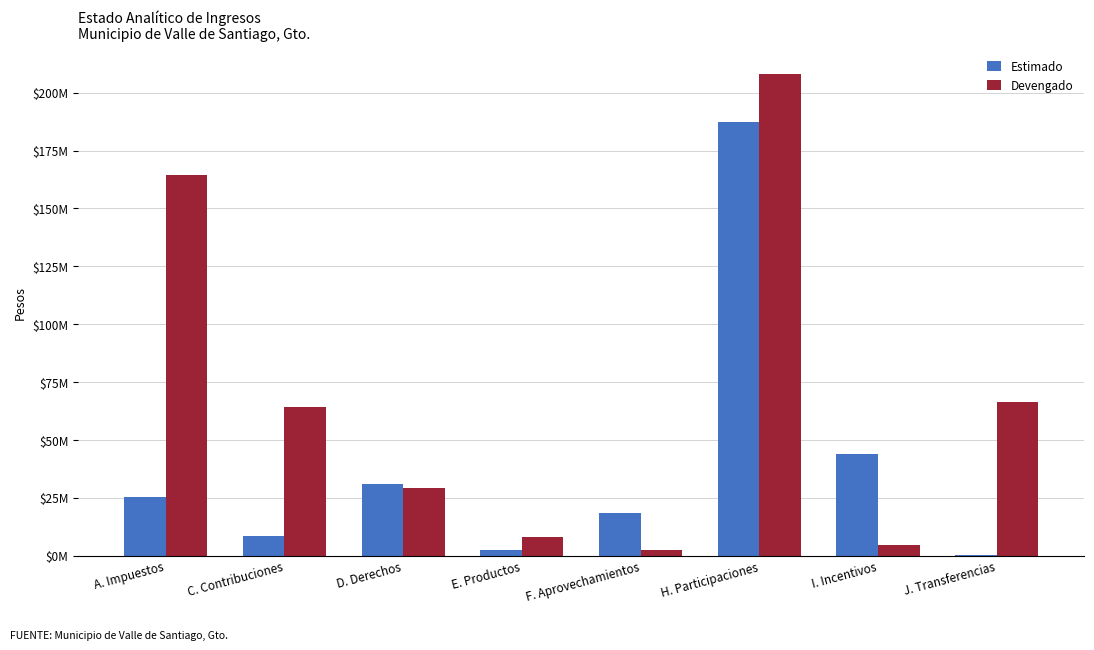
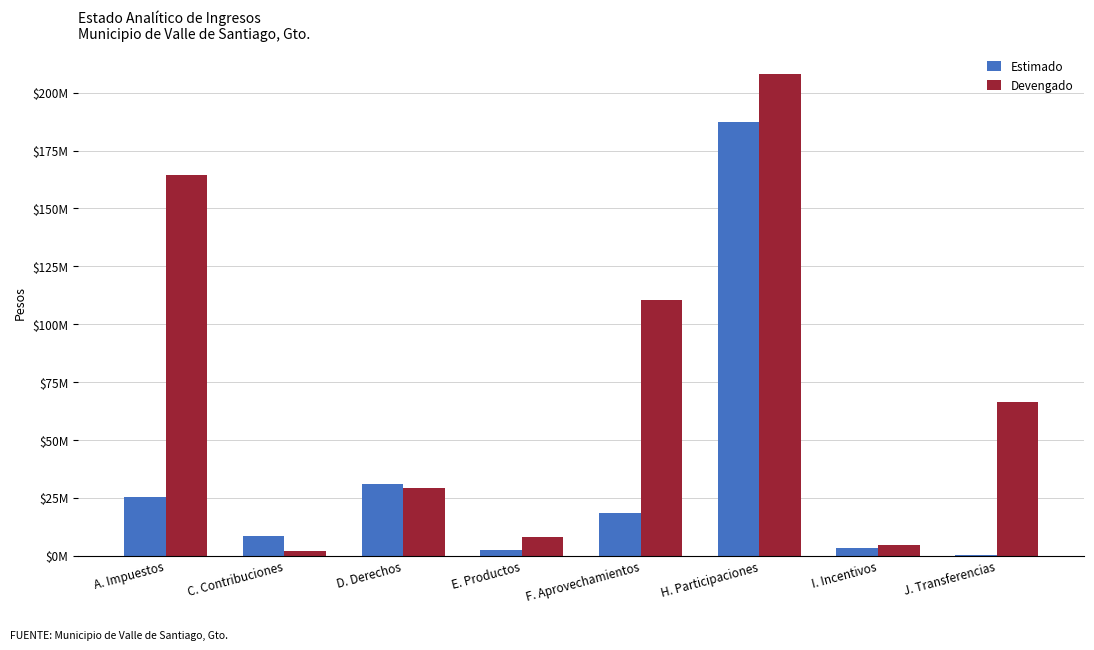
  {
    "Estimado": {
      "A. Impuestos": "$25000000",
      "C. Contribuciones": "$8000000",
      "D. Derechos": "$31000000",
      "E. Productos": "$3000000",
      "F. Aprovechamientos": "$19000000",
      "H. Participaciones": "$187000000",
-     "I. Incentivos": "$44000000"
+     "I. Incentivos": "$3000000"
    },
    "Devengado": {
      "A. Impuestos": "$165000000",
-     "C. Contribuciones": "$64000000",
+     "C. Contribuciones": "$2000000",
      "D. Derechos": "$29000000",
      "E. Productos": "$8000000",
-     "F. Aprovechamientos": "$3000000",
+     "F. Aprovechamientos": "$110000000",
      "H. Participaciones": "$208000000",
      "I. Incentivos": "$5000000",
      "J. Transferencias": "$66000000"
    }
  }
